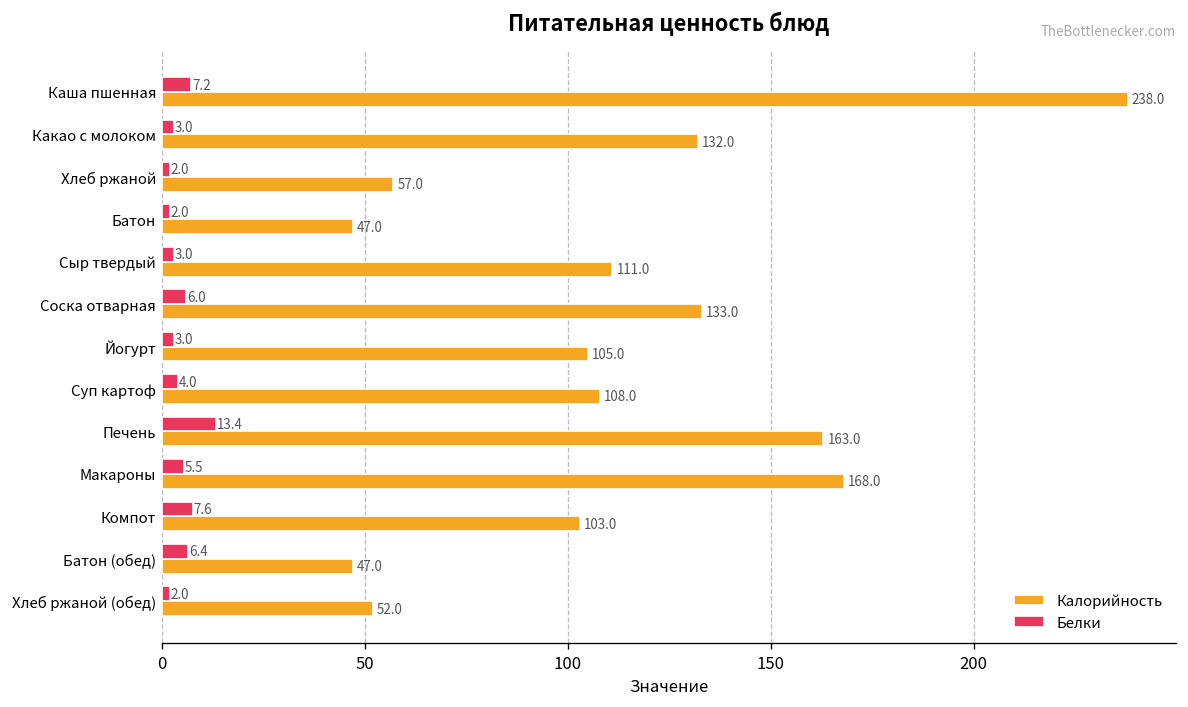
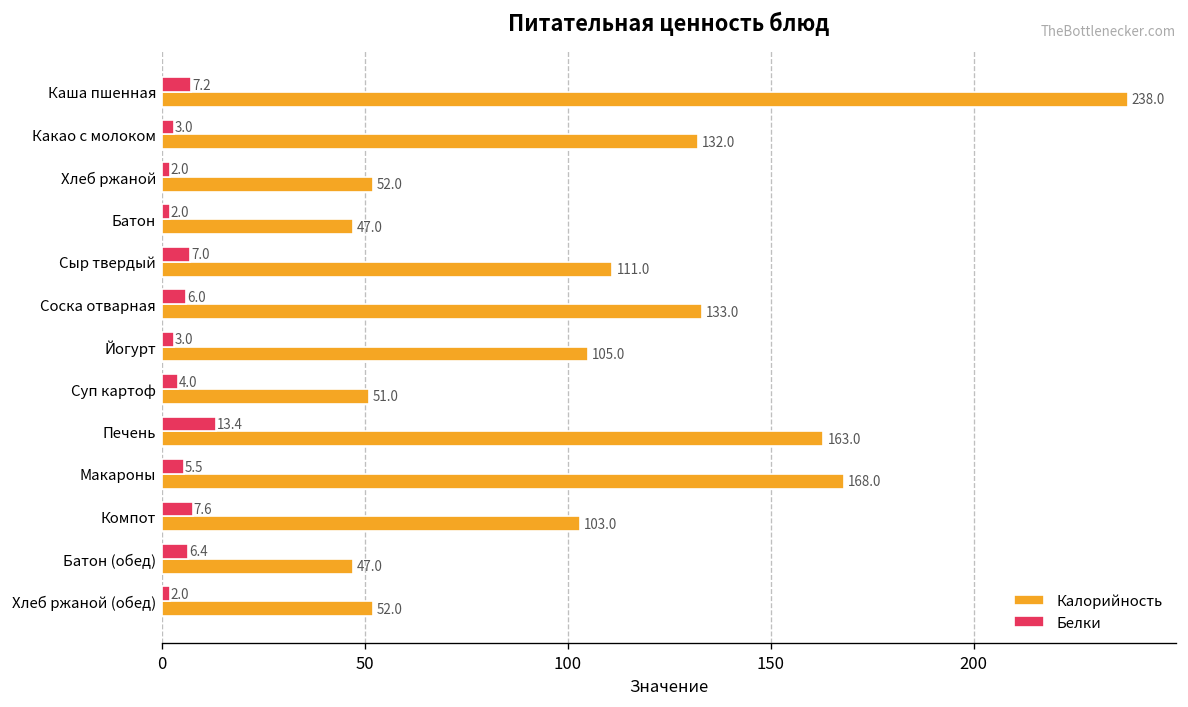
  {
    "Калорийность": {
      "Каша пшенная": 238.0,
      "Какао с молоком": 132.0,
-     "Хлеб ржаной": 57.0,
+     "Хлеб ржаной": 52.0,
      "Батон": 47.0,
      "Сыр твердый": 111.0,
      "Соска отварная": 133.0,
      "Йогурт": 105.0,
-     "Суп картоф": 108.0,
+     "Суп картоф": 51.0,
      "Печень": 163.0,
      "Макароны": 168.0,
      "Компот": 103.0,
      "Батон (обед)": 47.0,
      "Хлеб ржаной (обед)": 52.0
    },
    "Белки": {
      "Каша пшенная": 7.2,
      "Какао с молоком": 3.0,
      "Хлеб ржаной": 2.0,
      "Батон": 2.0,
-     "Сыр твердый": 3.0,
+     "Сыр твердый": 7.0,
      "Соска отварная": 6.0,
      "Йогурт": 3.0,
      "Суп картоф": 4.0,
      "Печень": 13.4,
      "Макароны": 5.5,
      "Компот": 7.6,
      "Батон (обед)": 6.4,
      "Хлеб ржаной (обед)": 2.0
    }
  }
